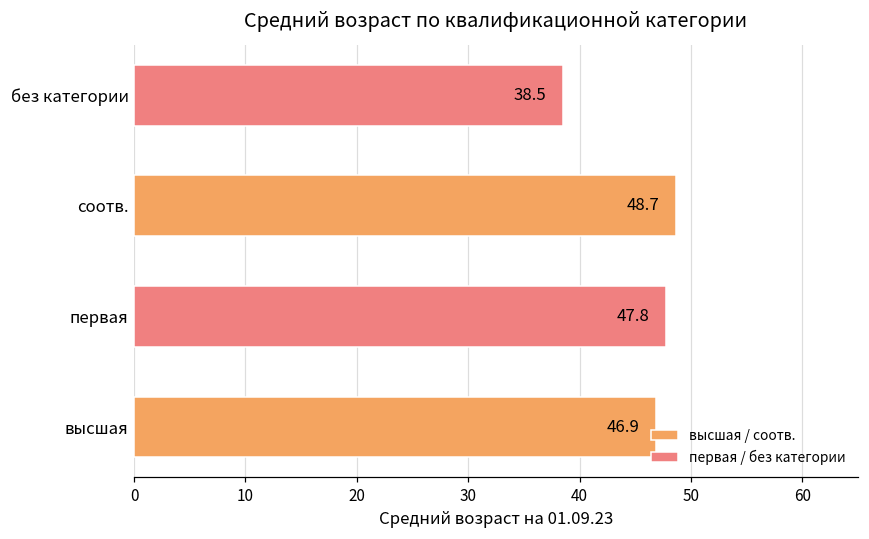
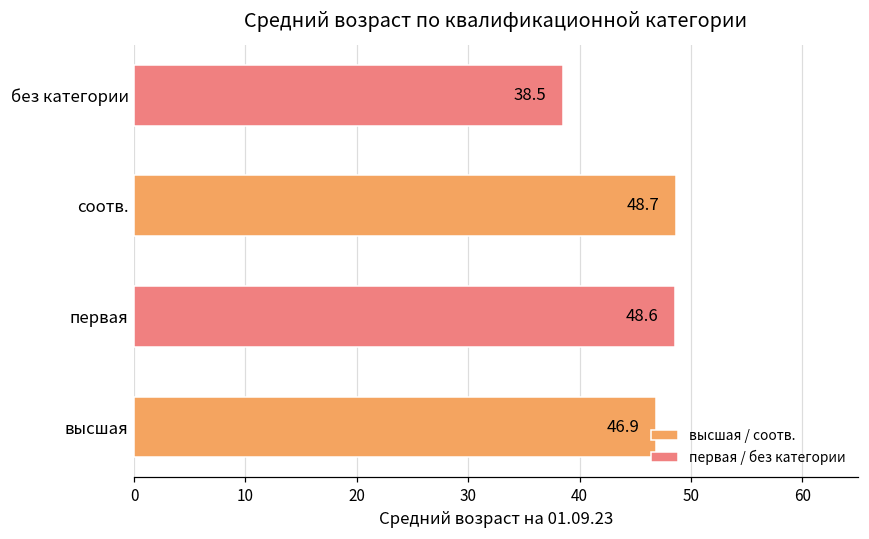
  {
    "без категории": 38.5,
    "соотв.": 48.7,
-   "первая": 47.8,
+   "первая": 48.6,
    "высшая": 46.9
  }
